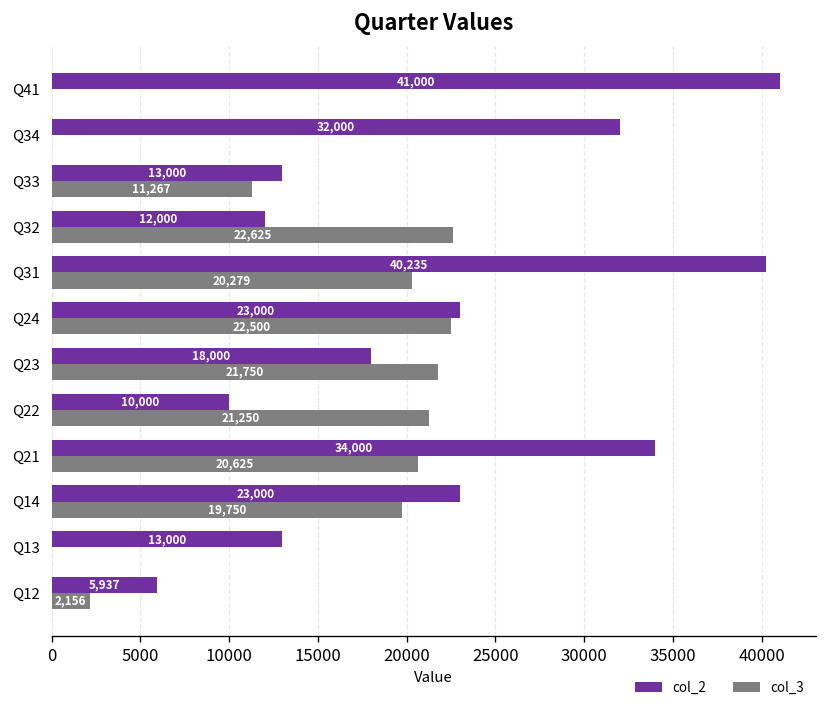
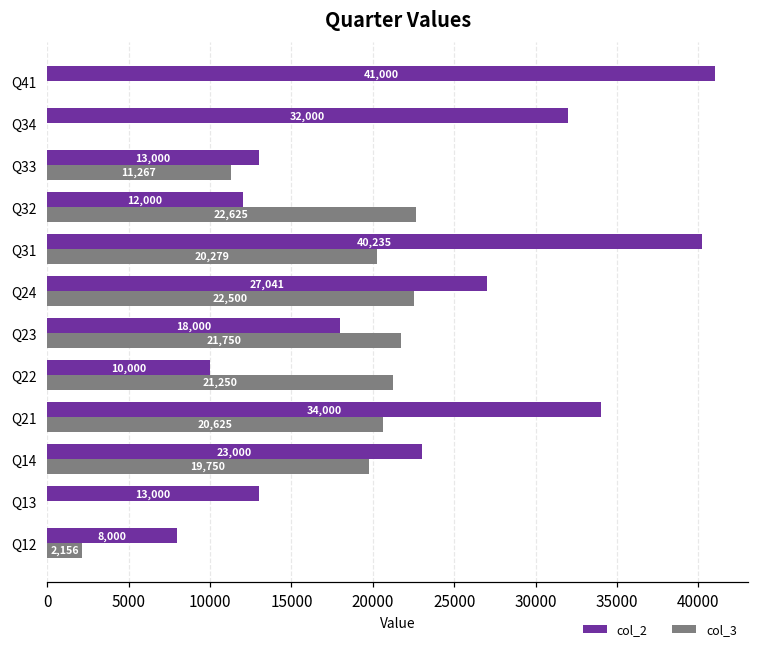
  {
    "col_2": {
      "Q41": "41,000",
      "Q34": "32,000",
      "Q33": "13,000",
      "Q32": "12,000",
      "Q31": "40,235",
-     "Q24": "23,000",
+     "Q24": "27,041",
      "Q23": "18,000",
      "Q22": "10,000",
      "Q21": "34,000",
      "Q14": "23,000",
      "Q13": "13,000",
-     "Q12": "5,937"
+     "Q12": "8,000"
    },
    "col_3": {
      "Q33": "11,267",
      "Q32": "22,625",
      "Q31": "20,279",
      "Q24": "22,500",
      "Q23": "21,750",
      "Q22": "21,250",
      "Q21": "20,625",
      "Q14": "19,750",
      "Q12": "2,156"
    }
  }
